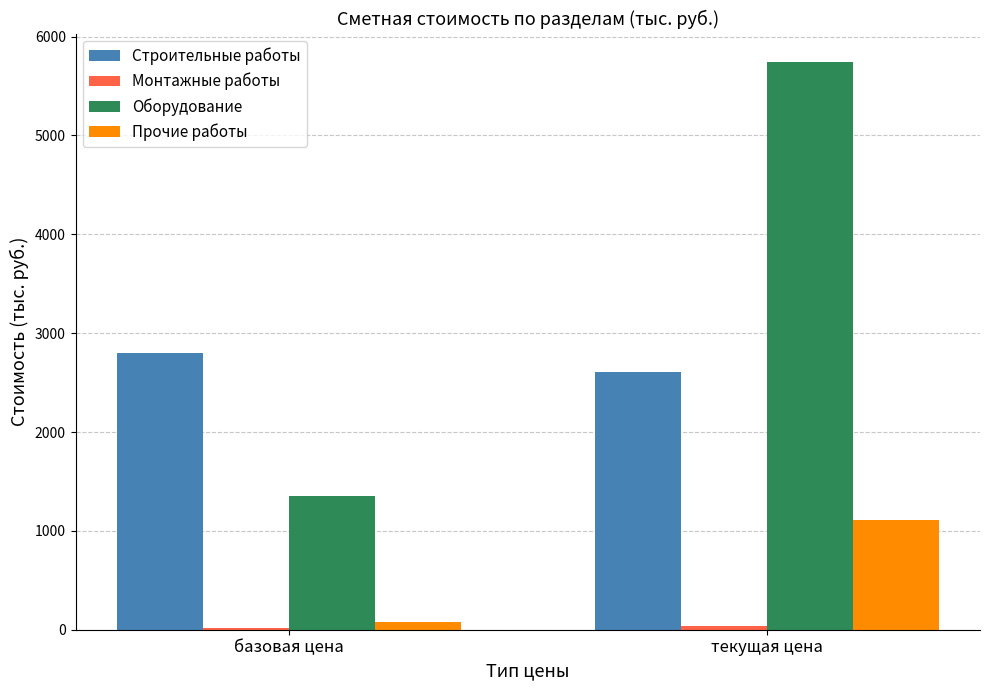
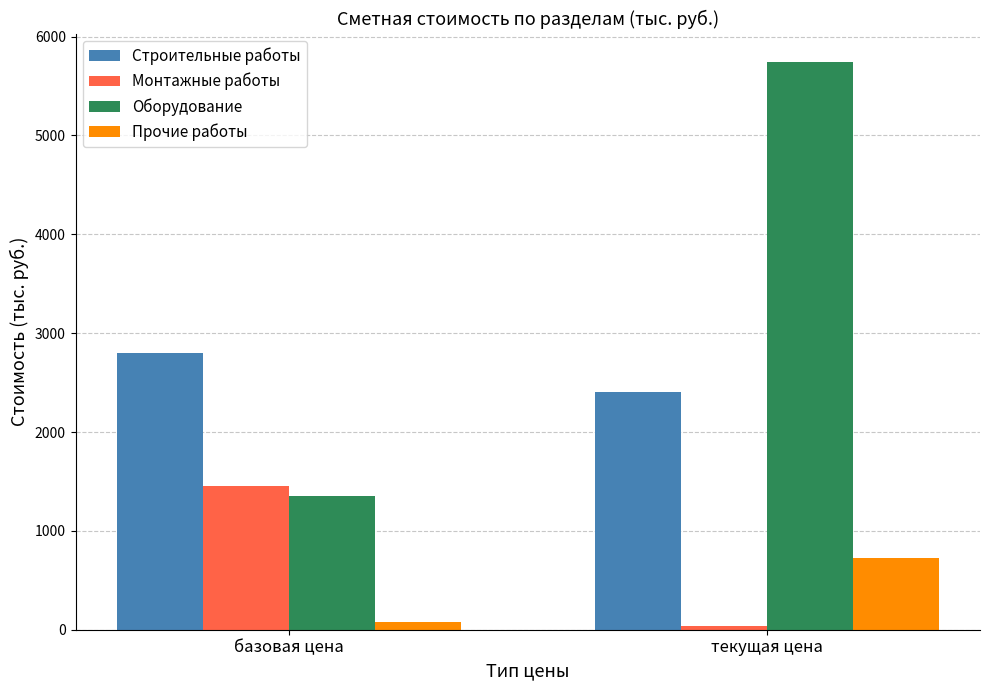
  {
    "Строительные работы": {
      "базовая цена": 2800,
-     "текущая цена": 2600
+     "текущая цена": 2400
    },
    "Монтажные работы": {
-     "базовая цена": 0,
+     "базовая цена": 1500,
      "текущая цена": 0
    },
    "Оборудование": {
      "базовая цена": 1300,
      "текущая цена": 5700
    },
    "Прочие работы": {
      "базовая цена": 100,
-     "текущая цена": 1100
+     "текущая цена": 700
    }
  }
